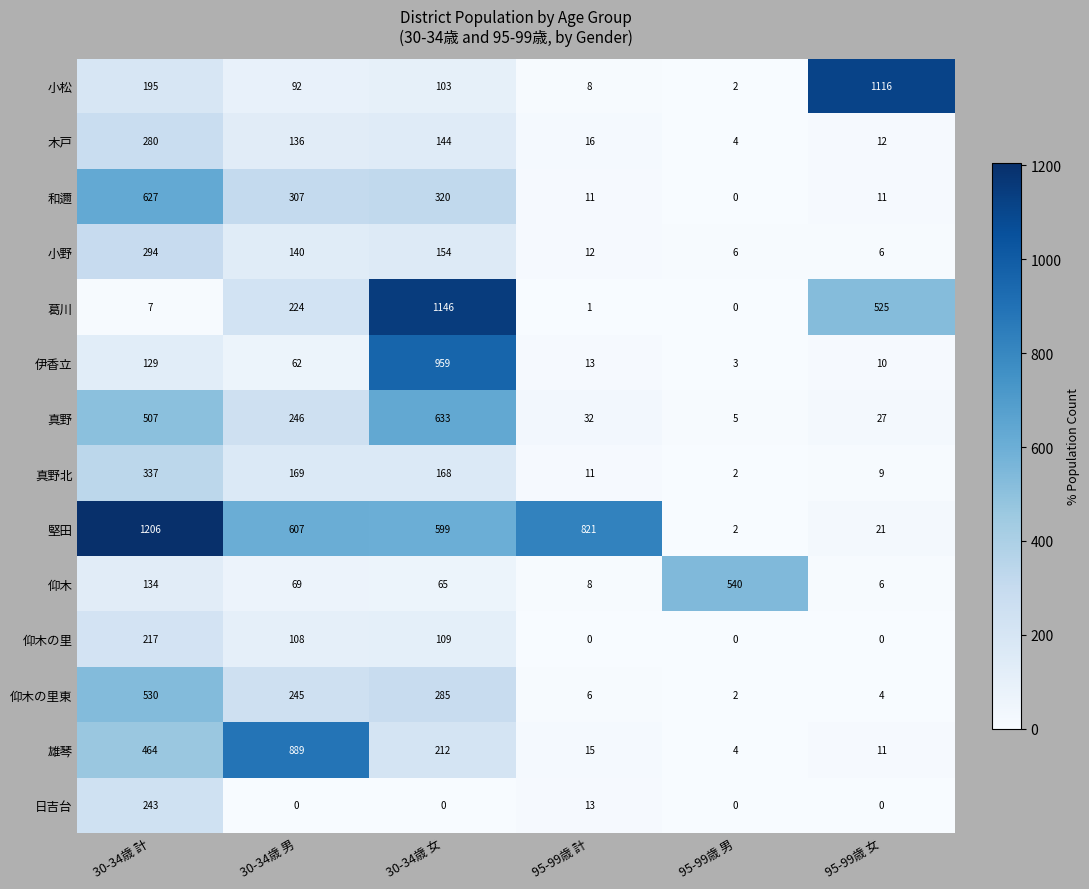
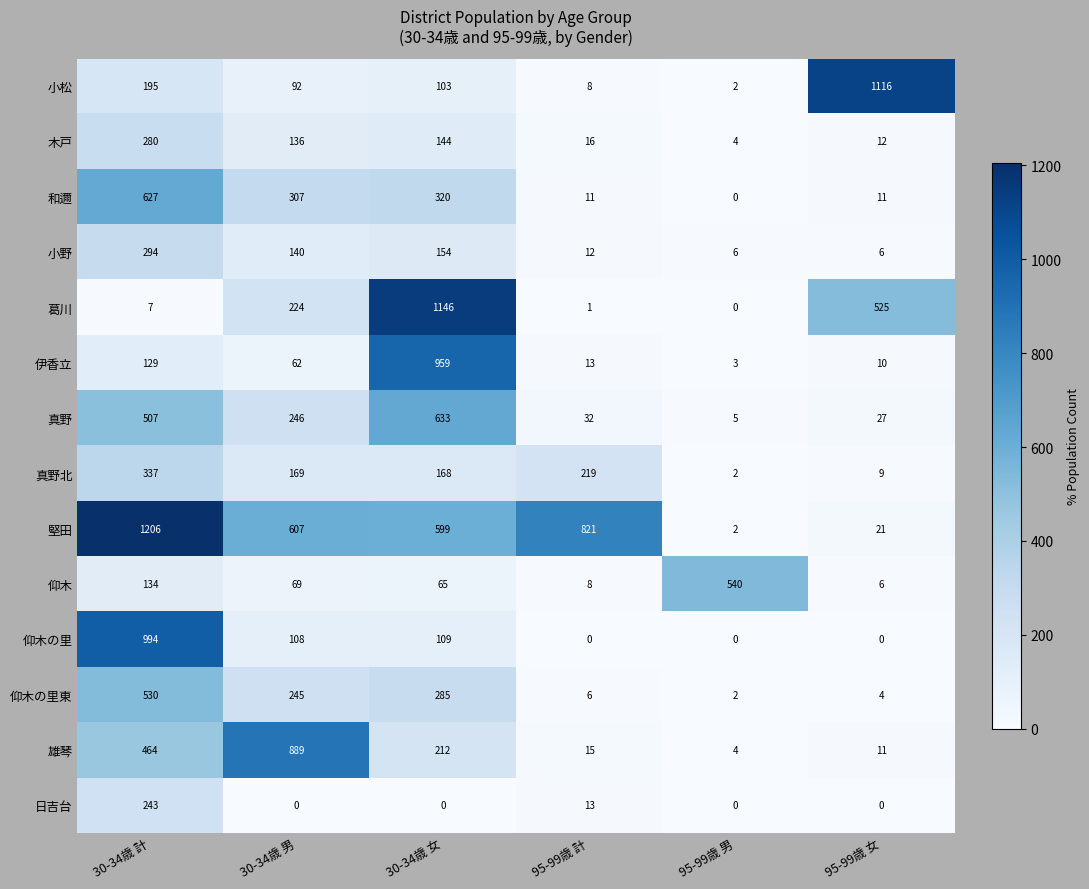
  {
    "小松": {
      "30-34歳 計": 195,
      "30-34歳 男": 92,
      "30-34歳 女": 103,
      "95-99歳 計": 8,
      "95-99歳 男": 2,
      "95-99歳 女": 1116
    },
    "木戸": {
      "30-34歳 計": 280,
      "30-34歳 男": 136,
      "30-34歳 女": 144,
      "95-99歳 計": 16,
      "95-99歳 男": 4,
      "95-99歳 女": 12
    },
    "和邇": {
      "30-34歳 計": 627,
      "30-34歳 男": 307,
      "30-34歳 女": 320,
      "95-99歳 計": 11,
      "95-99歳 男": 0,
      "95-99歳 女": 11
    },
    "小野": {
      "30-34歳 計": 294,
      "30-34歳 男": 140,
      "30-34歳 女": 154,
      "95-99歳 計": 12,
      "95-99歳 男": 6,
      "95-99歳 女": 6
    },
    "葛川": {
      "30-34歳 計": 7,
      "30-34歳 男": 224,
      "30-34歳 女": 1146,
      "95-99歳 計": 1,
      "95-99歳 男": 0,
      "95-99歳 女": 525
    },
    "伊香立": {
      "30-34歳 計": 129,
      "30-34歳 男": 62,
      "30-34歳 女": 959,
      "95-99歳 計": 13,
      "95-99歳 男": 3,
      "95-99歳 女": 10
    },
    "真野": {
      "30-34歳 計": 507,
      "30-34歳 男": 246,
      "30-34歳 女": 633,
      "95-99歳 計": 32,
      "95-99歳 男": 5,
      "95-99歳 女": 27
    },
    "真野北": {
      "30-34歳 計": 337,
      "30-34歳 男": 169,
      "30-34歳 女": 168,
-     "95-99歳 計": 11,
+     "95-99歳 計": 219,
      "95-99歳 男": 2,
      "95-99歳 女": 9
    },
    "堅田": {
      "30-34歳 計": 1206,
      "30-34歳 男": 607,
      "30-34歳 女": 599,
      "95-99歳 計": 821,
      "95-99歳 男": 2,
      "95-99歳 女": 21
    },
    "仰木": {
      "30-34歳 計": 134,
      "30-34歳 男": 69,
      "30-34歳 女": 65,
      "95-99歳 計": 8,
      "95-99歳 男": 540,
      "95-99歳 女": 6
    },
    "仰木の里": {
-     "30-34歳 計": 217,
+     "30-34歳 計": 994,
      "30-34歳 男": 108,
      "30-34歳 女": 109,
      "95-99歳 計": 0,
      "95-99歳 男": 0,
      "95-99歳 女": 0
    },
    "仰木の里東": {
      "30-34歳 計": 530,
      "30-34歳 男": 245,
      "30-34歳 女": 285,
      "95-99歳 計": 6,
      "95-99歳 男": 2,
      "95-99歳 女": 4
    },
    "雄琴": {
      "30-34歳 計": 464,
      "30-34歳 男": 889,
      "30-34歳 女": 212,
      "95-99歳 計": 15,
      "95-99歳 男": 4,
      "95-99歳 女": 11
    },
    "日吉台": {
      "30-34歳 計": 243,
      "30-34歳 男": 0,
      "30-34歳 女": 0,
      "95-99歳 計": 13,
      "95-99歳 男": 0,
      "95-99歳 女": 0
    }
  }
